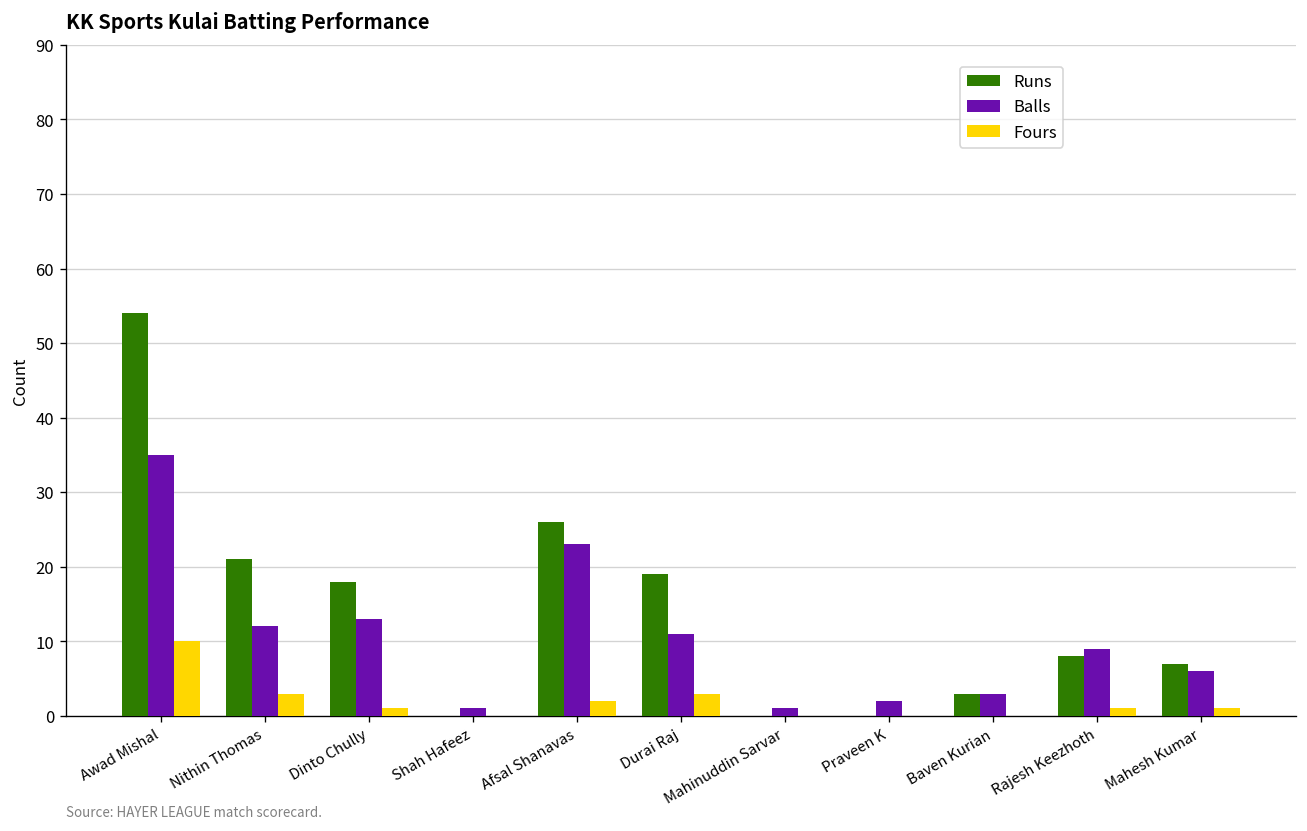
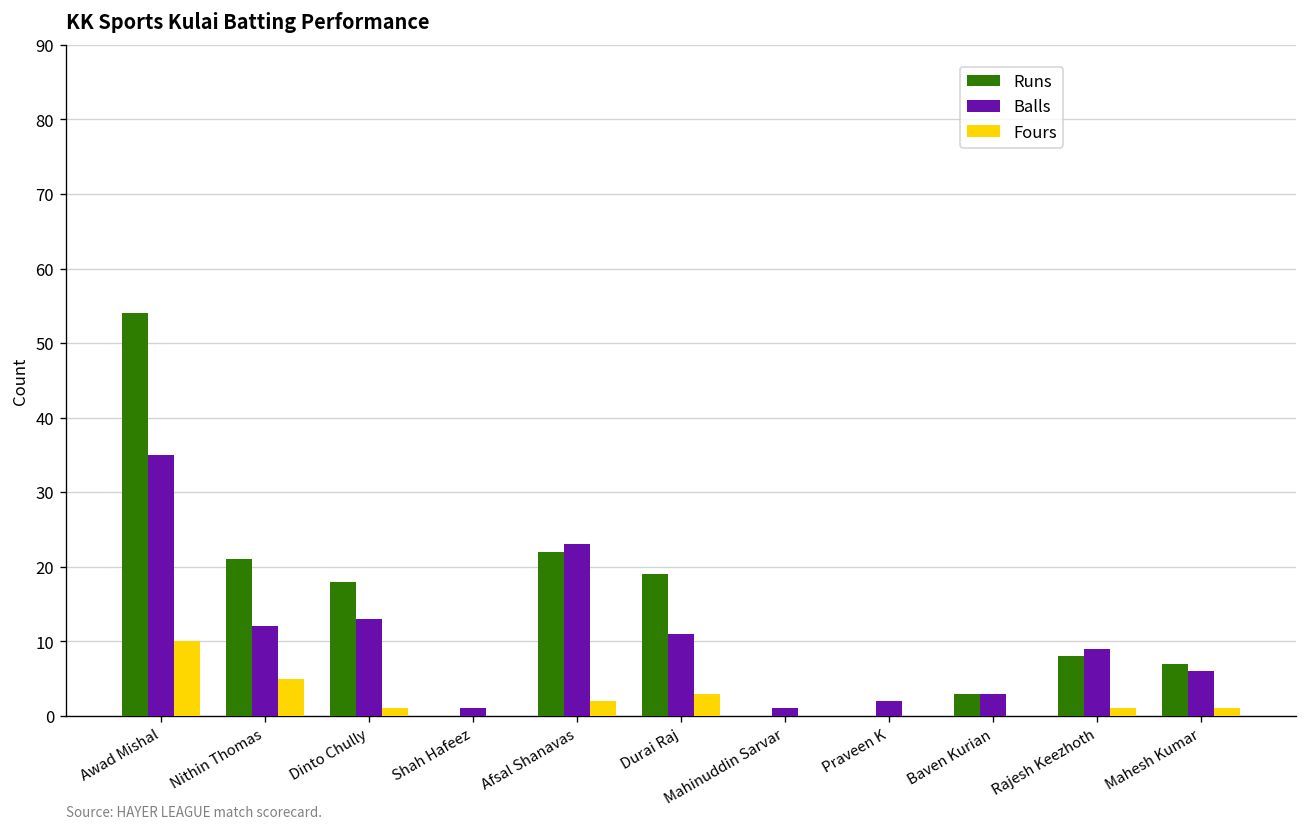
  {
    "Runs": {
      "Awad Mishal": 54,
      "Nithin Thomas": 21,
      "Dinto Chully": 18,
      "Shah Hafeez": 0,
-     "Afsal Shanavas": 26,
+     "Afsal Shanavas": 22,
      "Durai Raj": 19,
      "Mahinuddin Sarvar": 0,
      "Praveen K": 0,
      "Baven Kurian": 3,
      "Rajesh Keezhoth": 8,
      "Mahesh Kumar": 7
    },
    "Balls": {
      "Awad Mishal": 35,
      "Nithin Thomas": 12,
      "Dinto Chully": 13,
      "Shah Hafeez": 1,
      "Afsal Shanavas": 23,
      "Durai Raj": 11,
      "Mahinuddin Sarvar": 1,
      "Praveen K": 2,
      "Baven Kurian": 3,
      "Rajesh Keezhoth": 9,
      "Mahesh Kumar": 6
    },
    "Fours": {
      "Awad Mishal": 10,
-     "Nithin Thomas": 3,
+     "Nithin Thomas": 5,
      "Dinto Chully": 1,
      "Shah Hafeez": 0,
      "Afsal Shanavas": 2,
      "Durai Raj": 3,
      "Mahinuddin Sarvar": 0,
      "Praveen K": 0,
      "Baven Kurian": 0,
      "Rajesh Keezhoth": 1,
      "Mahesh Kumar": 1
    }
  }
